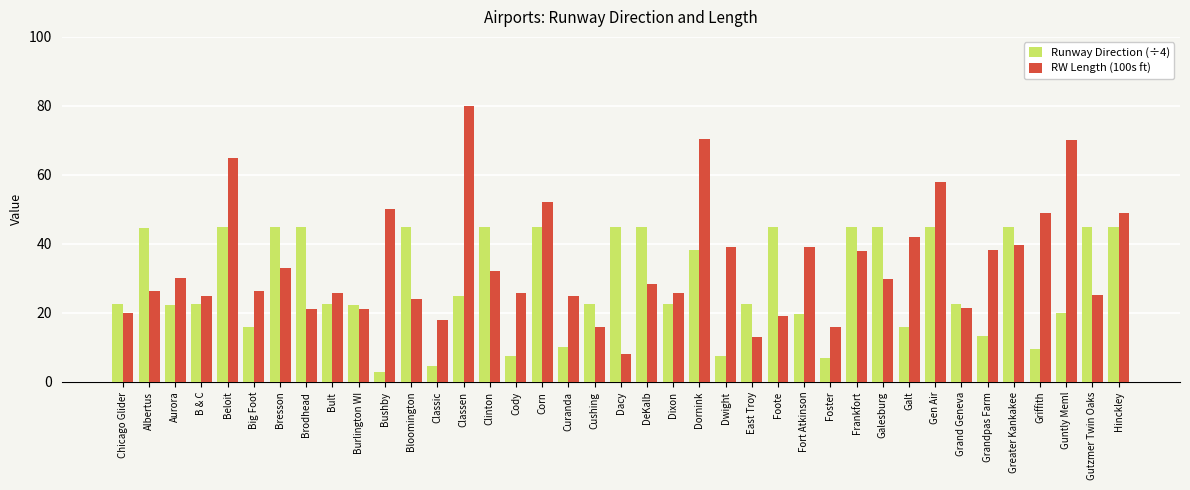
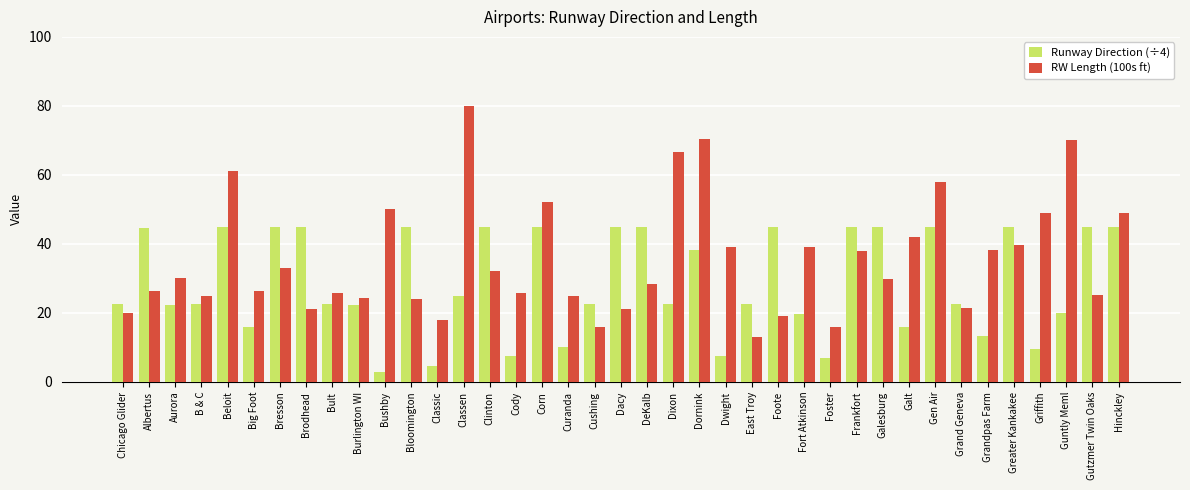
  {
    "Runway Direction (÷4)": {
      "Chicago Glider": 23,
      "Albertus": 45,
      "Aurora": 22,
      "B & C": 23,
      "Beloit": 45,
      "Big Foot": 16,
      "Bresson": 45,
      "Brodhead": 45,
      "Bult": 23,
      "Burlington WI": 22,
      "Bushby": 3,
      "Bloomington": 45,
      "Classic": 5,
      "Classen": 25,
      "Clinton": 45,
      "Cody": 8,
      "Corn": 45,
      "Curanda": 10,
      "Cushing": 23,
      "Dacy": 45,
      "DeKalb": 45,
      "Dixon": 23,
      "Dornink": 38,
      "Dwight": 8,
      "East Troy": 23,
      "Foote": 45,
      "Fort Atkinson": 20,
      "Foster": 7,
      "Frankfort": 45,
      "Galesburg": 45,
      "Galt": 16,
      "Gen Air": 45,
      "Grand Geneva": 23,
      "Grandpas Farm": 13,
      "Greater Kankakee": 45,
      "Griffith": 10,
      "Guntly Meml": 20,
      "Gutzmer Twin Oaks": 45,
      "Hinckley": 45
    },
    "RW Length (100s ft)": {
      "Chicago Glider": 20,
      "Albertus": 26,
      "Aurora": 30,
      "B & C": 25,
-     "Beloit": 65,
+     "Beloit": 61,
      "Big Foot": 26,
      "Bresson": 33,
      "Brodhead": 21,
      "Bult": 26,
-     "Burlington WI": 21,
+     "Burlington WI": 24,
      "Bushby": 50,
      "Bloomington": 24,
      "Classic": 18,
      "Classen": 80,
      "Clinton": 32,
      "Cody": 26,
      "Corn": 52,
      "Curanda": 25,
      "Cushing": 16,
-     "Dacy": 8,
+     "Dacy": 21,
      "DeKalb": 28,
-     "Dixon": 26,
+     "Dixon": 67,
      "Dornink": 70,
      "Dwight": 39,
      "East Troy": 13,
      "Foote": 19,
      "Fort Atkinson": 39,
      "Foster": 16,
      "Frankfort": 38,
      "Galesburg": 30,
      "Galt": 42,
      "Gen Air": 58,
      "Grand Geneva": 21,
      "Grandpas Farm": 38,
      "Greater Kankakee": 40,
      "Griffith": 49,
      "Guntly Meml": 70,
      "Gutzmer Twin Oaks": 25,
      "Hinckley": 49
    }
  }
